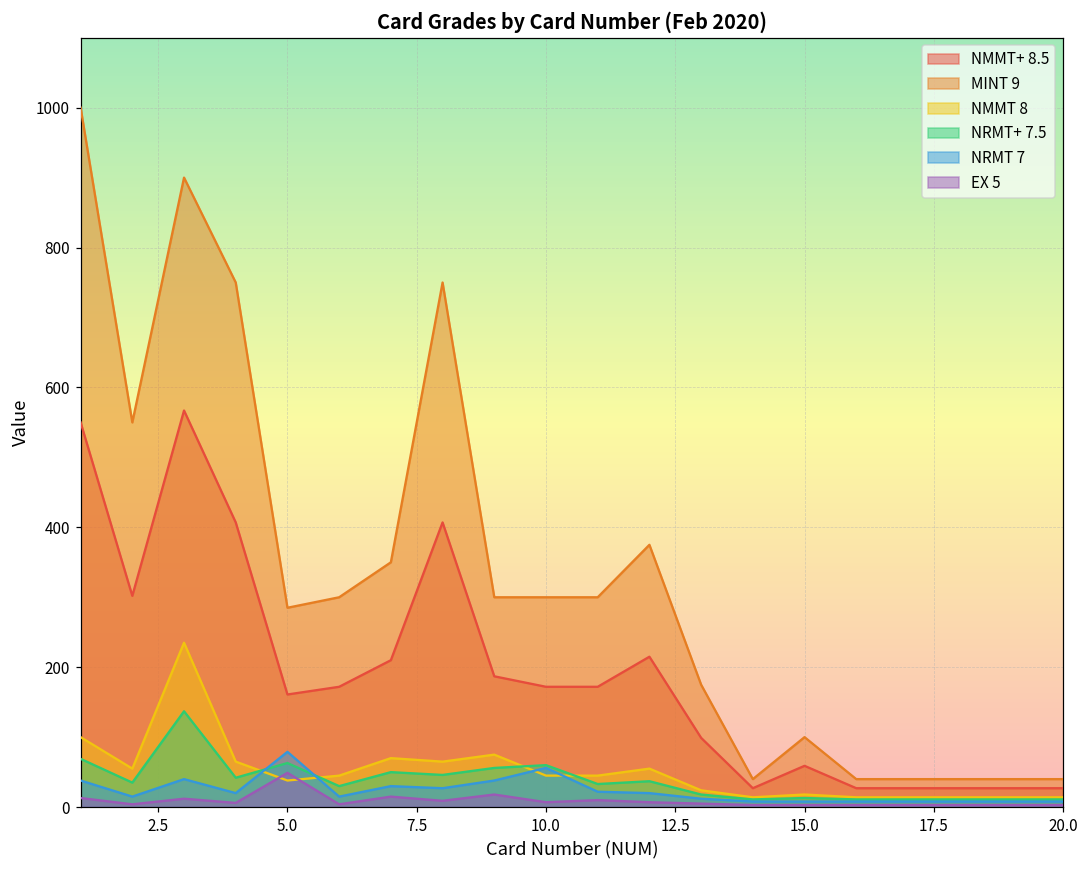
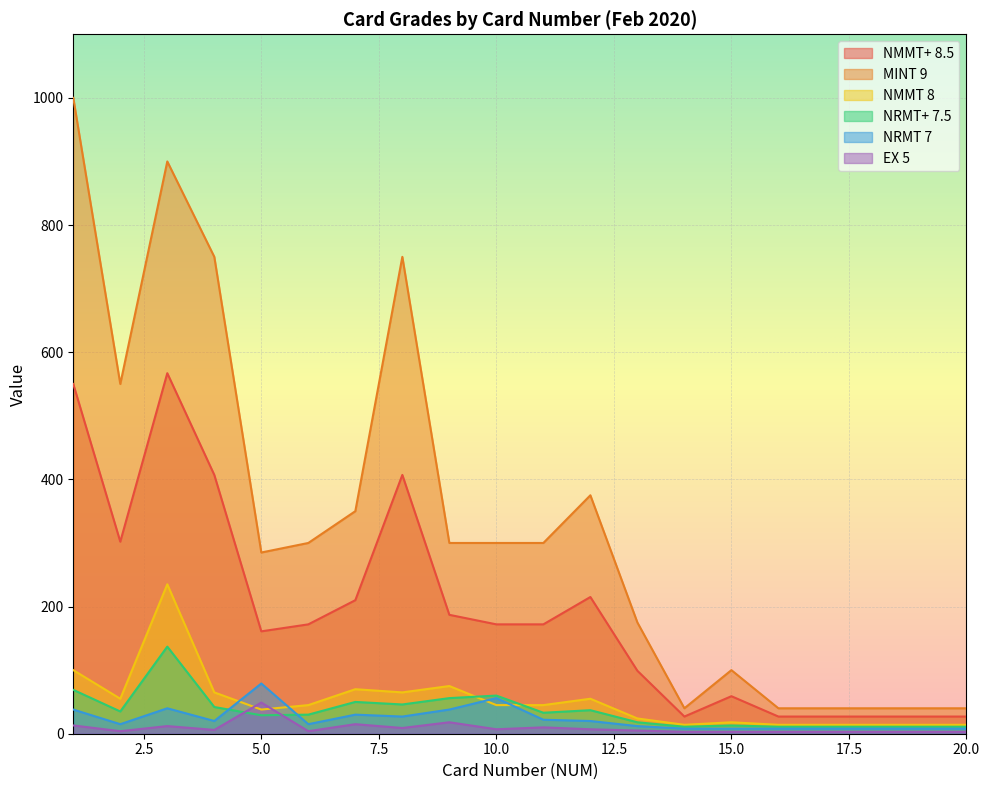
  {
    "NRMT+ 7.5": {
-     "5.0": 60,
+     "5.0": 30,
      "15.0": 10
    },
    "NRMT 7": {
      "5.0": 80,
      "15.0": 10
    },
    "EX 5": {
      "5.0": 50,
      "10.0": 10,
      "15.0": 0,
      "20.0": 0
    }
  }
